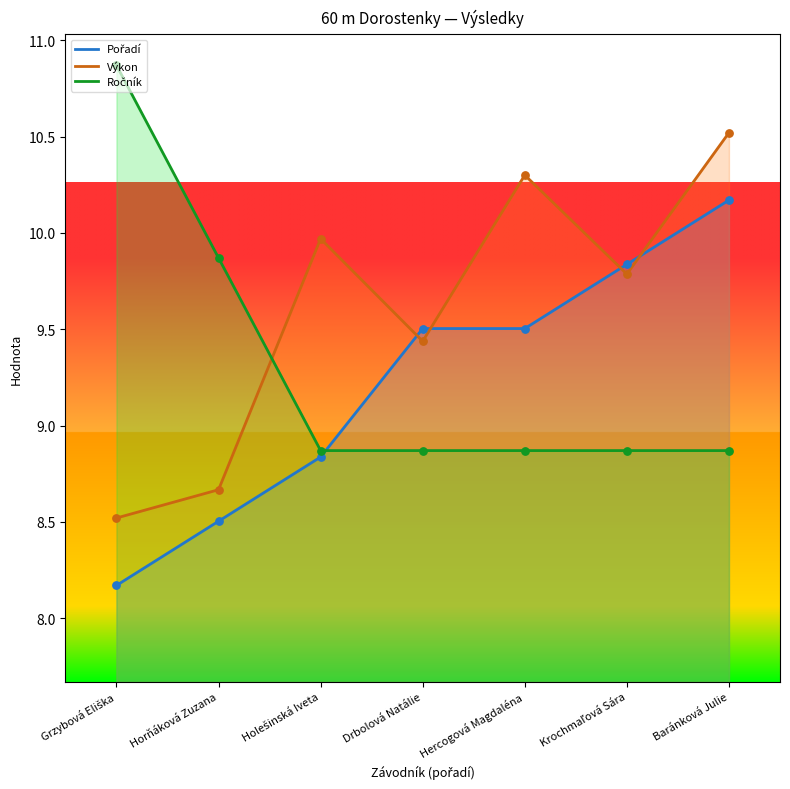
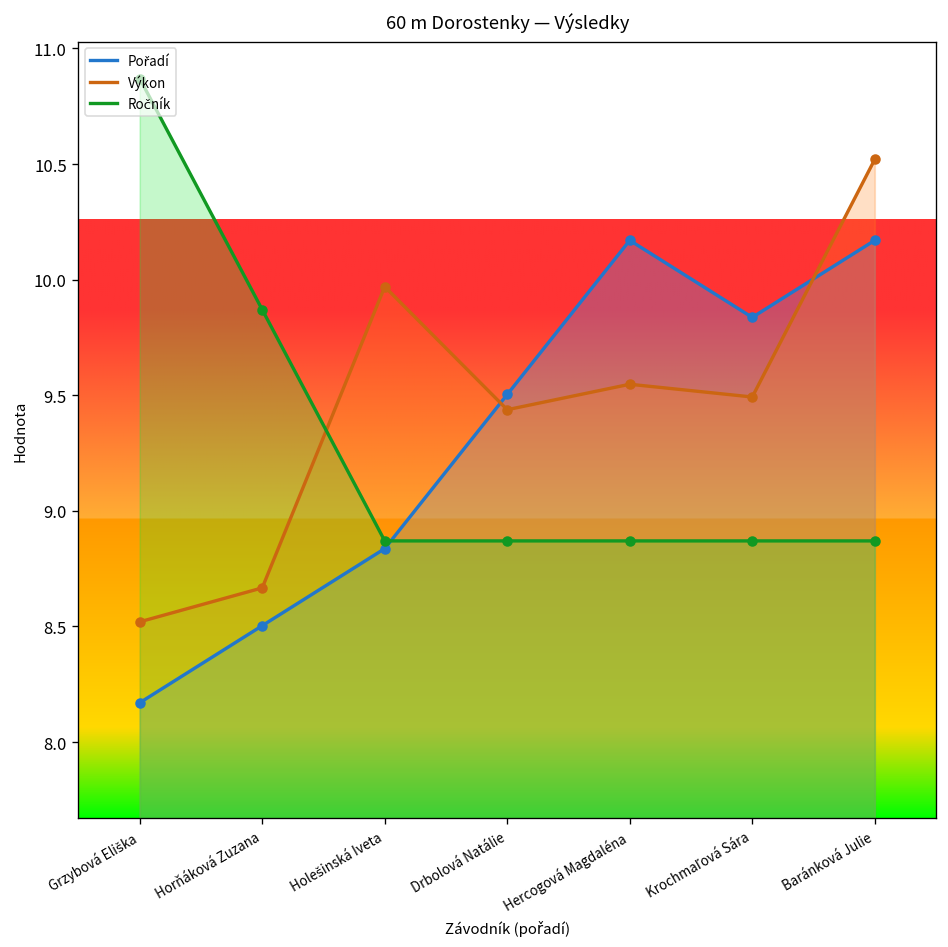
  {
    "Pořadí": {
      "Grzybová Eliška": 8.17,
      "Horňáková Zuzana": 8.50,
      "Holešinská Iveta": 8.84,
      "Drbolová Natálie": 9.50,
-     "Hercogová Magdaléna": 9.50,
+     "Hercogová Magdaléna": 10.17,
      "Krochmaľová Sára": 9.84,
      "Baránková Julie": 10.17
    },
    "Výkon": {
      "Grzybová Eliška": 8.52,
      "Horňáková Zuzana": 8.67,
      "Holešinská Iveta": 9.97,
      "Drbolová Natálie": 9.44,
-     "Hercogová Magdaléna": 10.30,
-     "Krochmaľová Sára": 9.79,
+     "Hercogová Magdaléna": 9.55,
+     "Krochmaľová Sára": 9.49,
      "Baránková Julie": 10.52
    },
    "Ročník": {
      "Horňáková Zuzana": 9.87,
      "Holešinská Iveta": 8.87,
      "Drbolová Natálie": 8.87,
      "Hercogová Magdaléna": 8.87,
      "Krochmaľová Sára": 8.87,
      "Baránková Julie": 8.87
    }
  }
